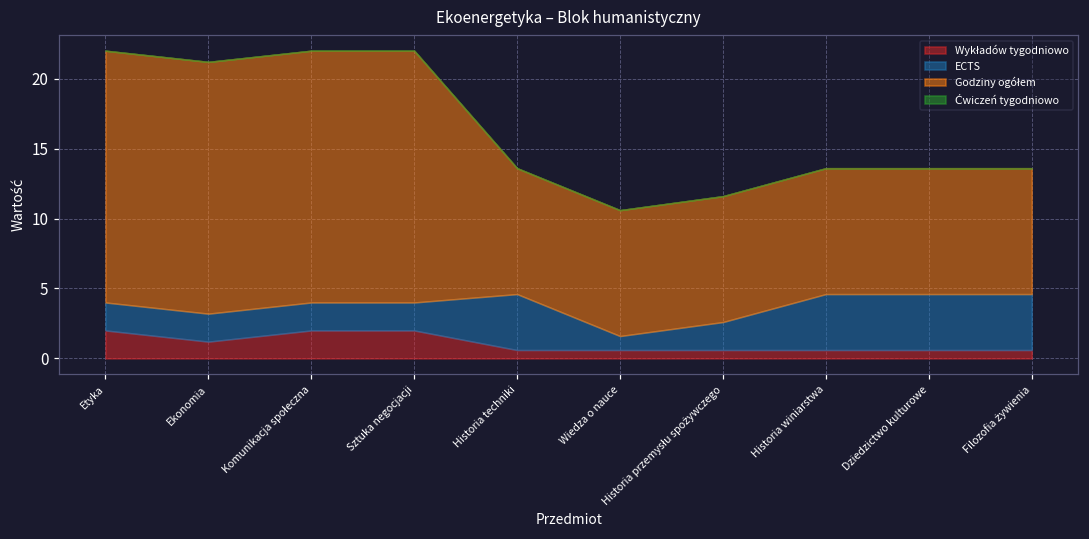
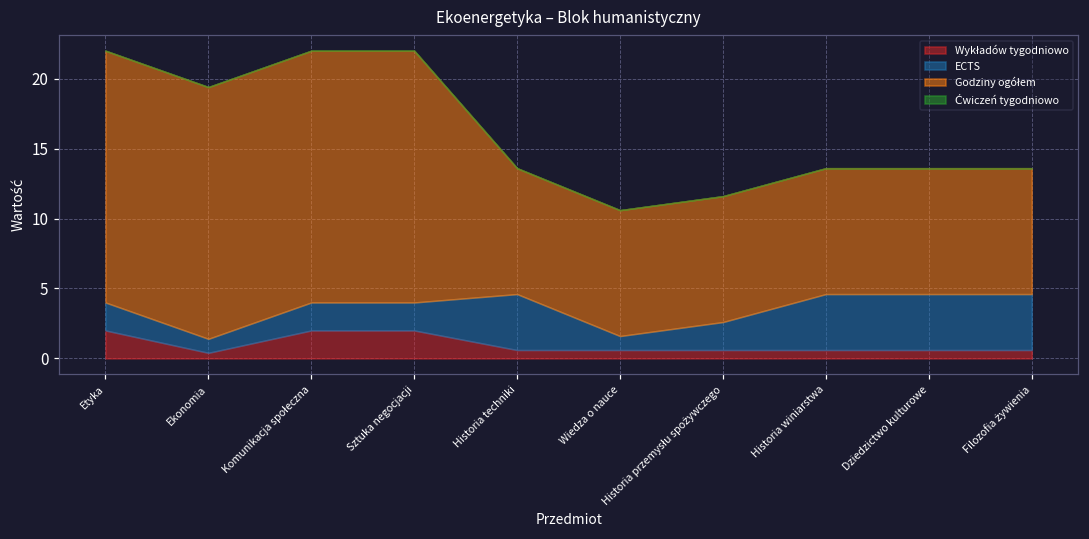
  {
    "Wykładów tygodniowo": {
      "Etyka": 2.0,
-     "Ekonomia": 1.2,
+     "Ekonomia": 0.4,
      "Komunikacja społeczna": 2.0,
      "Sztuka negocjacji": 2.0,
      "Historia techniki": 0.6,
      "Wiedza o nauce": 0.6,
      "Historia przemysłu spożywczego": 0.6,
      "Historia winiarstwa": 0.6,
      "Dziedzictwo kulturowe": 0.6,
      "Filozofia żywienia": 0.6
    },
    "ECTS": {
      "Etyka": 2,
-     "Ekonomia": 2,
+     "Ekonomia": 1,
      "Komunikacja społeczna": 2,
      "Sztuka negocjacji": 2,
      "Historia techniki": 4,
      "Wiedza o nauce": 1,
      "Historia przemysłu spożywczego": 2,
      "Historia winiarstwa": 4,
      "Dziedzictwo kulturowe": 4,
      "Filozofia żywienia": 4
    }
  }
